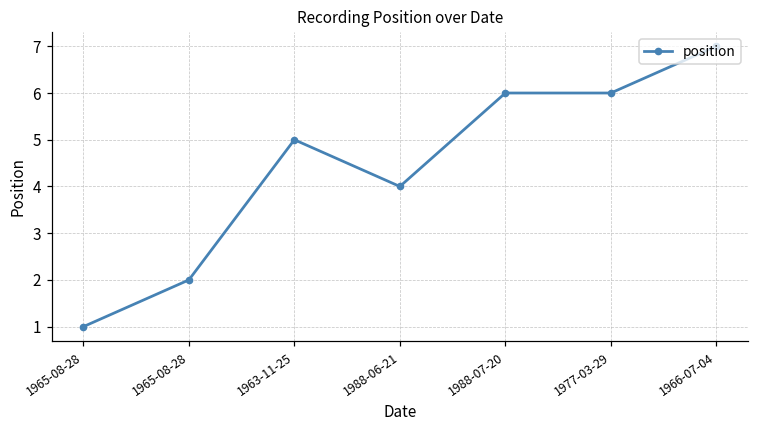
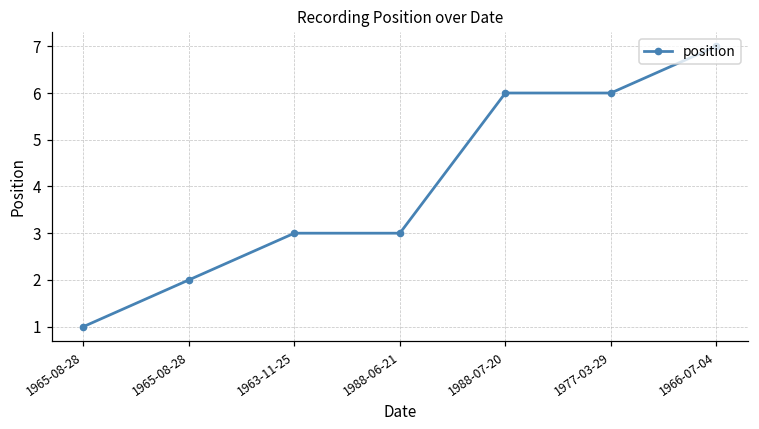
  {
-   "1963-11-25": 5,
-   "1988-06-21": 4,
+   "1963-11-25": 3,
+   "1988-06-21": 3,
    "1988-07-20": 6,
    "1977-03-29": 6
  }
